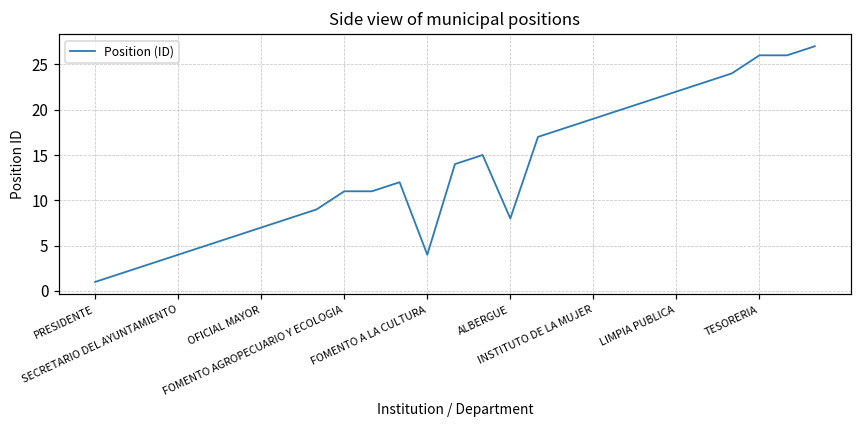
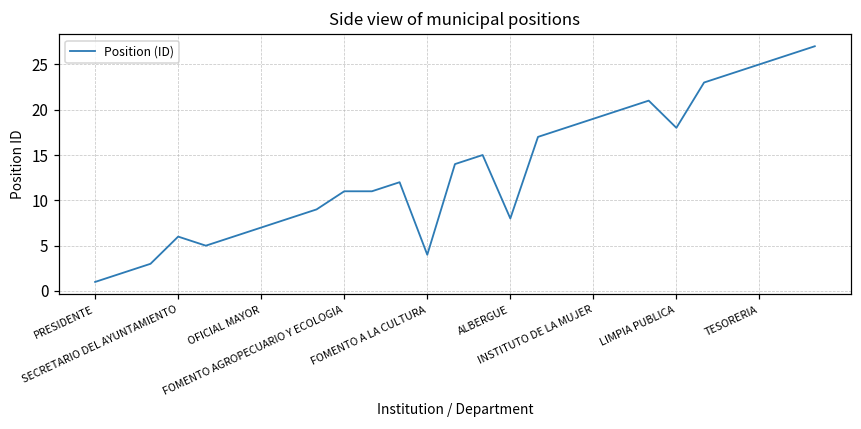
  {
    "PRESIDENTE": 1,
-   "SECRETARIO DEL AYUNTAMIENTO": 4,
+   "SECRETARIO DEL AYUNTAMIENTO": 6,
    "OFICIAL MAYOR": 7,
    "FOMENTO AGROPECUARIO Y ECOLOGIA": 11,
    "FOMENTO A LA CULTURA": 4,
    "ALBERGUE": 8,
    "INSTITUTO DE LA MUJER": 19,
-   "LIMPIA PUBLICA": 22,
-   "TESORERIA": 26
+   "LIMPIA PUBLICA": 18,
+   "TESORERIA": 25
  }
